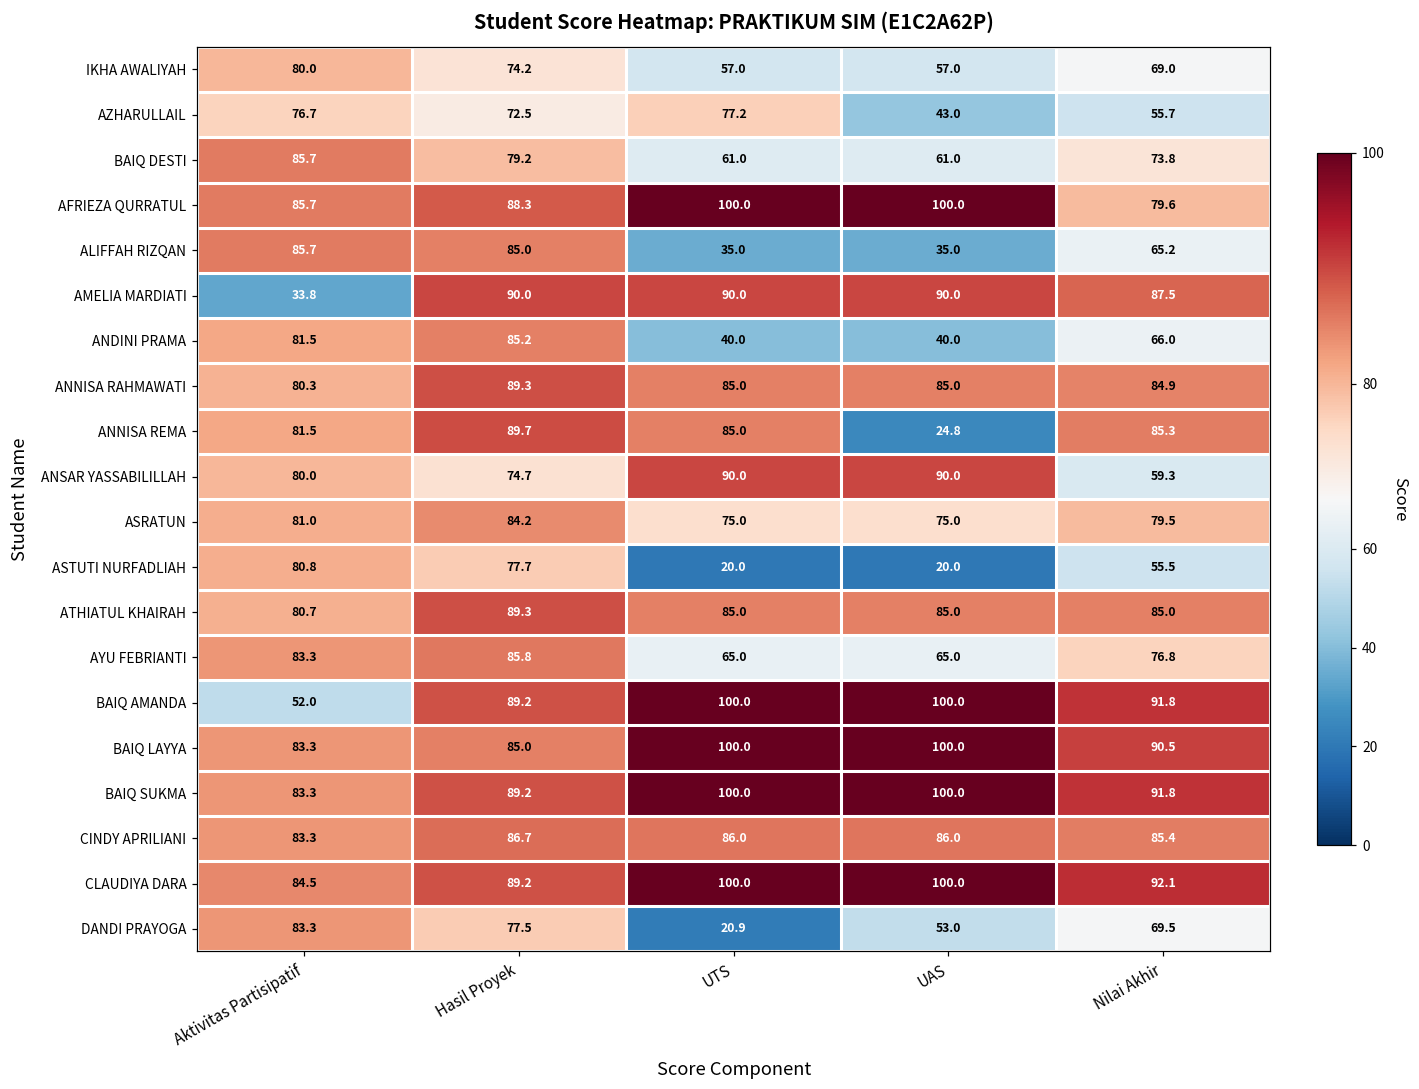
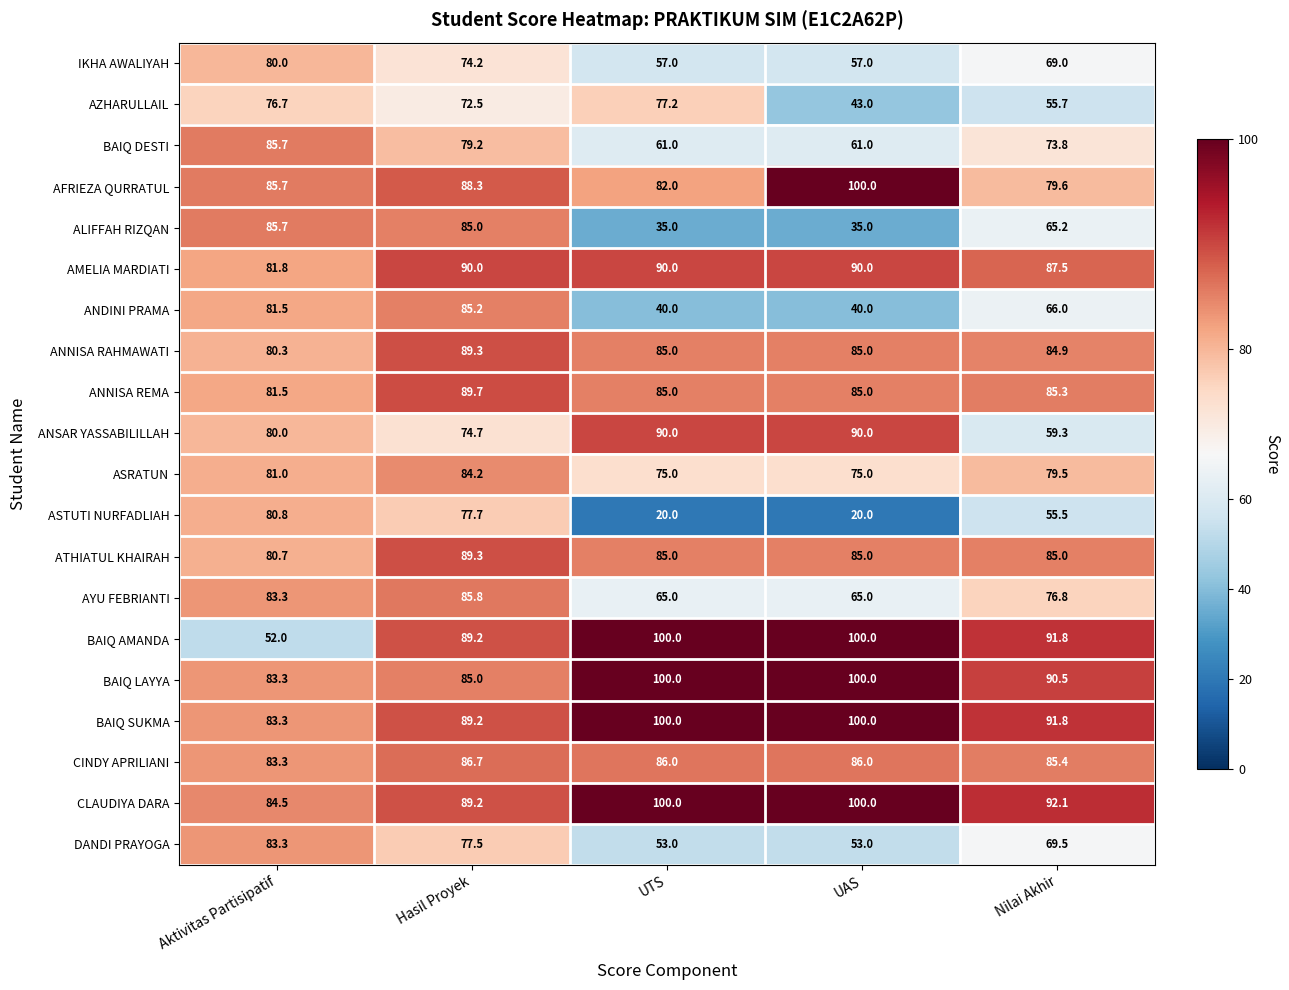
  {
    "IKHA AWALIYAH": {
      "Aktivitas Partisipatif": 80.0,
      "Hasil Proyek": 74.2,
      "UTS": 57.0,
      "UAS": 57.0,
      "Nilai Akhir": 69.0
    },
    "AZHARULLAIL": {
      "Aktivitas Partisipatif": 76.7,
      "Hasil Proyek": 72.5,
      "UTS": 77.2,
      "UAS": 43.0,
      "Nilai Akhir": 55.7
    },
    "BAIQ DESTI": {
      "Aktivitas Partisipatif": 85.7,
      "Hasil Proyek": 79.2,
      "UTS": 61.0,
      "UAS": 61.0,
      "Nilai Akhir": 73.8
    },
    "AFRIEZA QURRATUL": {
      "Aktivitas Partisipatif": 85.7,
      "Hasil Proyek": 88.3,
-     "UTS": 100.0,
+     "UTS": 82.0,
      "UAS": 100.0,
      "Nilai Akhir": 79.6
    },
    "ALIFFAH RIZQAN": {
      "Aktivitas Partisipatif": 85.7,
      "Hasil Proyek": 85.0,
      "UTS": 35.0,
      "UAS": 35.0,
      "Nilai Akhir": 65.2
    },
    "AMELIA MARDIATI": {
-     "Aktivitas Partisipatif": 33.8,
+     "Aktivitas Partisipatif": 81.8,
      "Hasil Proyek": 90.0,
      "UTS": 90.0,
      "UAS": 90.0,
      "Nilai Akhir": 87.5
    },
    "ANDINI PRAMA": {
      "Aktivitas Partisipatif": 81.5,
      "Hasil Proyek": 85.2,
      "UTS": 40.0,
      "UAS": 40.0,
      "Nilai Akhir": 66.0
    },
    "ANNISA RAHMAWATI": {
      "Aktivitas Partisipatif": 80.3,
      "Hasil Proyek": 89.3,
      "UTS": 85.0,
      "UAS": 85.0,
      "Nilai Akhir": 84.9
    },
    "ANNISA REMA": {
      "Aktivitas Partisipatif": 81.5,
      "Hasil Proyek": 89.7,
      "UTS": 85.0,
-     "UAS": 24.8,
+     "UAS": 85.0,
      "Nilai Akhir": 85.3
    },
    "ANSAR YASSABILILLAH": {
      "Aktivitas Partisipatif": 80.0,
      "Hasil Proyek": 74.7,
      "UTS": 90.0,
      "UAS": 90.0,
      "Nilai Akhir": 59.3
    },
    "ASRATUN": {
      "Aktivitas Partisipatif": 81.0,
      "Hasil Proyek": 84.2,
      "UTS": 75.0,
      "UAS": 75.0,
      "Nilai Akhir": 79.5
    },
    "ASTUTI NURFADLIAH": {
      "Aktivitas Partisipatif": 80.8,
      "Hasil Proyek": 77.7,
      "UTS": 20.0,
      "UAS": 20.0,
      "Nilai Akhir": 55.5
    },
    "ATHIATUL KHAIRAH": {
      "Aktivitas Partisipatif": 80.7,
      "Hasil Proyek": 89.3,
      "UTS": 85.0,
      "UAS": 85.0,
      "Nilai Akhir": 85.0
    },
    "AYU FEBRIANTI": {
      "Aktivitas Partisipatif": 83.3,
      "Hasil Proyek": 85.8,
      "UTS": 65.0,
      "UAS": 65.0,
      "Nilai Akhir": 76.8
    },
    "BAIQ AMANDA": {
      "Aktivitas Partisipatif": 52.0,
      "Hasil Proyek": 89.2,
      "UTS": 100.0,
      "UAS": 100.0,
      "Nilai Akhir": 91.8
    },
    "BAIQ LAYYA": {
      "Aktivitas Partisipatif": 83.3,
      "Hasil Proyek": 85.0,
      "UTS": 100.0,
      "UAS": 100.0,
      "Nilai Akhir": 90.5
    },
    "BAIQ SUKMA": {
      "Aktivitas Partisipatif": 83.3,
      "Hasil Proyek": 89.2,
      "UTS": 100.0,
      "UAS": 100.0,
      "Nilai Akhir": 91.8
    },
    "CINDY APRILIANI": {
      "Aktivitas Partisipatif": 83.3,
      "Hasil Proyek": 86.7,
      "UTS": 86.0,
      "UAS": 86.0,
      "Nilai Akhir": 85.4
    },
    "CLAUDIYA DARA": {
      "Aktivitas Partisipatif": 84.5,
      "Hasil Proyek": 89.2,
      "UTS": 100.0,
      "UAS": 100.0,
      "Nilai Akhir": 92.1
    },
    "DANDI PRAYOGA": {
      "Aktivitas Partisipatif": 83.3,
      "Hasil Proyek": 77.5,
-     "UTS": 20.9,
+     "UTS": 53.0,
      "UAS": 53.0,
      "Nilai Akhir": 69.5
    }
  }
